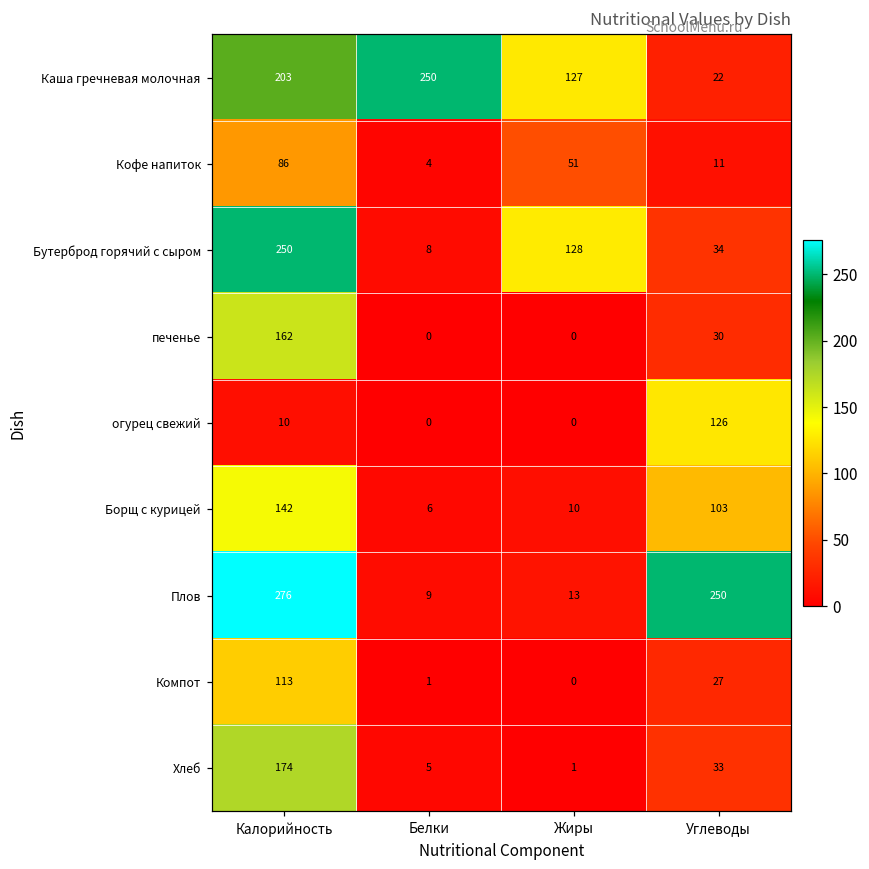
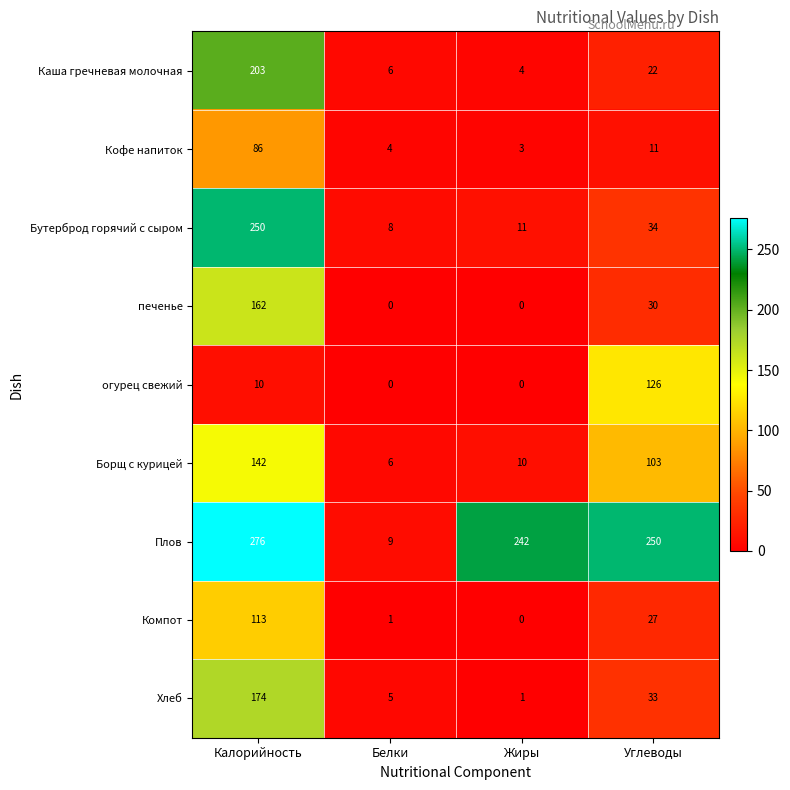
  {
    "Каша гречневая молочная": {
      "Калорийность": 203,
-     "Белки": 250,
-     "Жиры": 127,
+     "Белки": 6,
+     "Жиры": 4,
      "Углеводы": 22
    },
    "Кофе напиток": {
      "Калорийность": 86,
      "Белки": 4,
-     "Жиры": 51,
+     "Жиры": 3,
      "Углеводы": 11
    },
    "Бутерброд горячий с сыром": {
      "Калорийность": 250,
      "Белки": 8,
-     "Жиры": 128,
+     "Жиры": 11,
      "Углеводы": 34
    },
    "печенье": {
      "Калорийность": 162,
      "Белки": 0,
      "Жиры": 0,
      "Углеводы": 30
    },
    "огурец свежий": {
      "Калорийность": 10,
      "Белки": 0,
      "Жиры": 0,
      "Углеводы": 126
    },
    "Борщ с курицей": {
      "Калорийность": 142,
      "Белки": 6,
      "Жиры": 10,
      "Углеводы": 103
    },
    "Плов": {
      "Калорийность": 276,
      "Белки": 9,
-     "Жиры": 13,
+     "Жиры": 242,
      "Углеводы": 250
    },
    "Компот": {
      "Калорийность": 113,
      "Белки": 1,
      "Жиры": 0,
      "Углеводы": 27
    },
    "Хлеб": {
      "Калорийность": 174,
      "Белки": 5,
      "Жиры": 1,
      "Углеводы": 33
    }
  }
